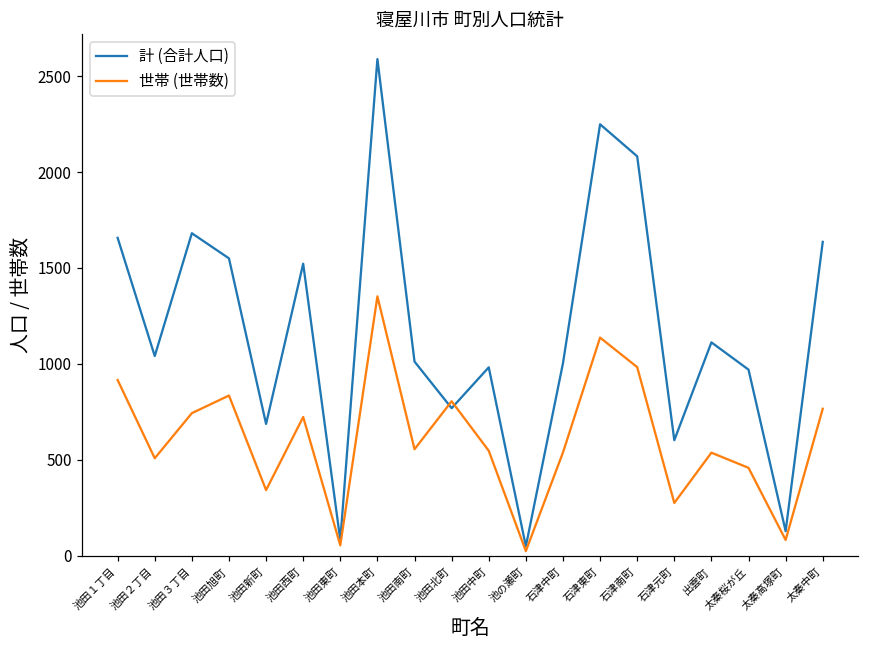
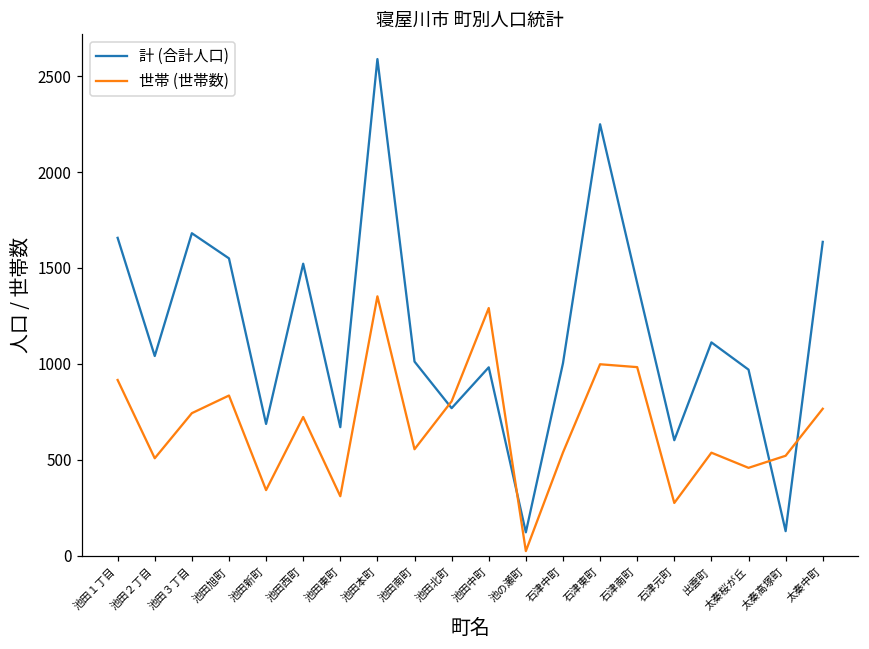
  {
    "計 (合計人口)": {
      "池田１丁目": 1660,
      "池田２丁目": 1040,
      "池田３丁目": 1680,
      "池田旭町": 1550,
      "池田新町": 690,
      "池田西町": 1520,
-     "池田東町": 80,
+     "池田東町": 670,
      "池田本町": 2590,
      "池田南町": 1010,
      "池田北町": 770,
      "池田中町": 980,
-     "池の瀬町": 50,
+     "池の瀬町": 120,
      "石津中町": 1000,
      "石津東町": 2250,
-     "石津南町": 2080,
+     "石津南町": 1420,
      "石津元町": 600,
      "出雲町": 1110,
      "太秦桜が丘": 970,
      "太秦高塚町": 130,
      "太秦中町": 1640
    },
    "世帯 (世帯数)": {
      "池田１丁目": 920,
      "池田２丁目": 510,
      "池田３丁目": 740,
      "池田旭町": 840,
      "池田新町": 340,
      "池田西町": 720,
-     "池田東町": 50,
+     "池田東町": 310,
      "池田本町": 1350,
      "池田南町": 560,
      "池田北町": 810,
-     "池田中町": 550,
+     "池田中町": 1290,
      "池の瀬町": 20,
      "石津中町": 540,
-     "石津東町": 1140,
+     "石津東町": 1000,
      "石津南町": 980,
      "石津元町": 280,
      "出雲町": 540,
      "太秦桜が丘": 460,
-     "太秦高塚町": 80,
+     "太秦高塚町": 520,
      "太秦中町": 770
    }
  }
